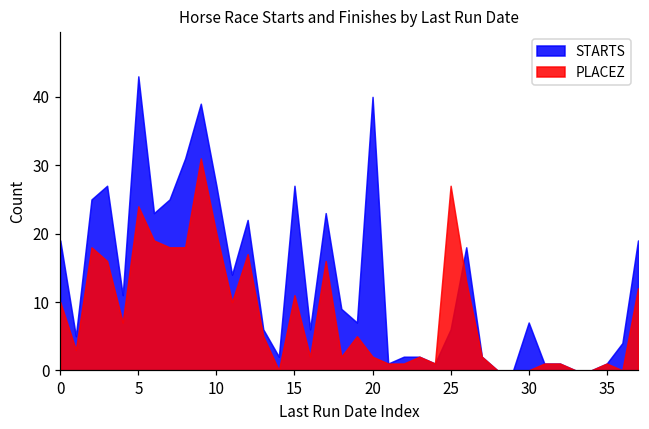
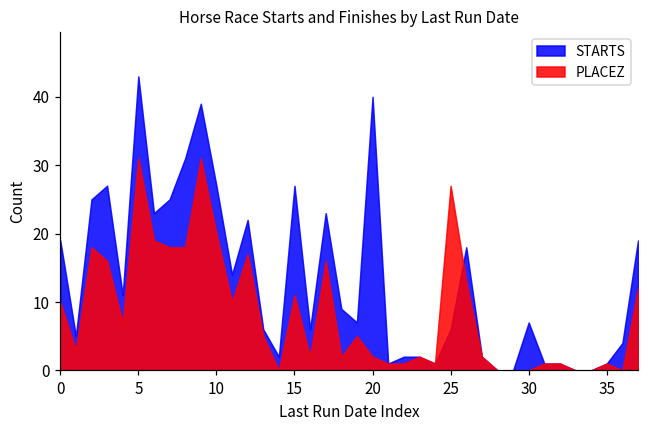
  {
    "STARTS": {
      "0": 19,
      "5": 43,
      "10": 27,
      "15": 27,
      "20": 40,
      "25": 6,
      "30": 7
    },
    "PLACEZ": {
      "0": 10,
-     "5": 24,
+     "5": 31,
      "10": 20,
      "15": 11,
      "20": 2,
      "25": 27,
      "30": 0
    }
  }
